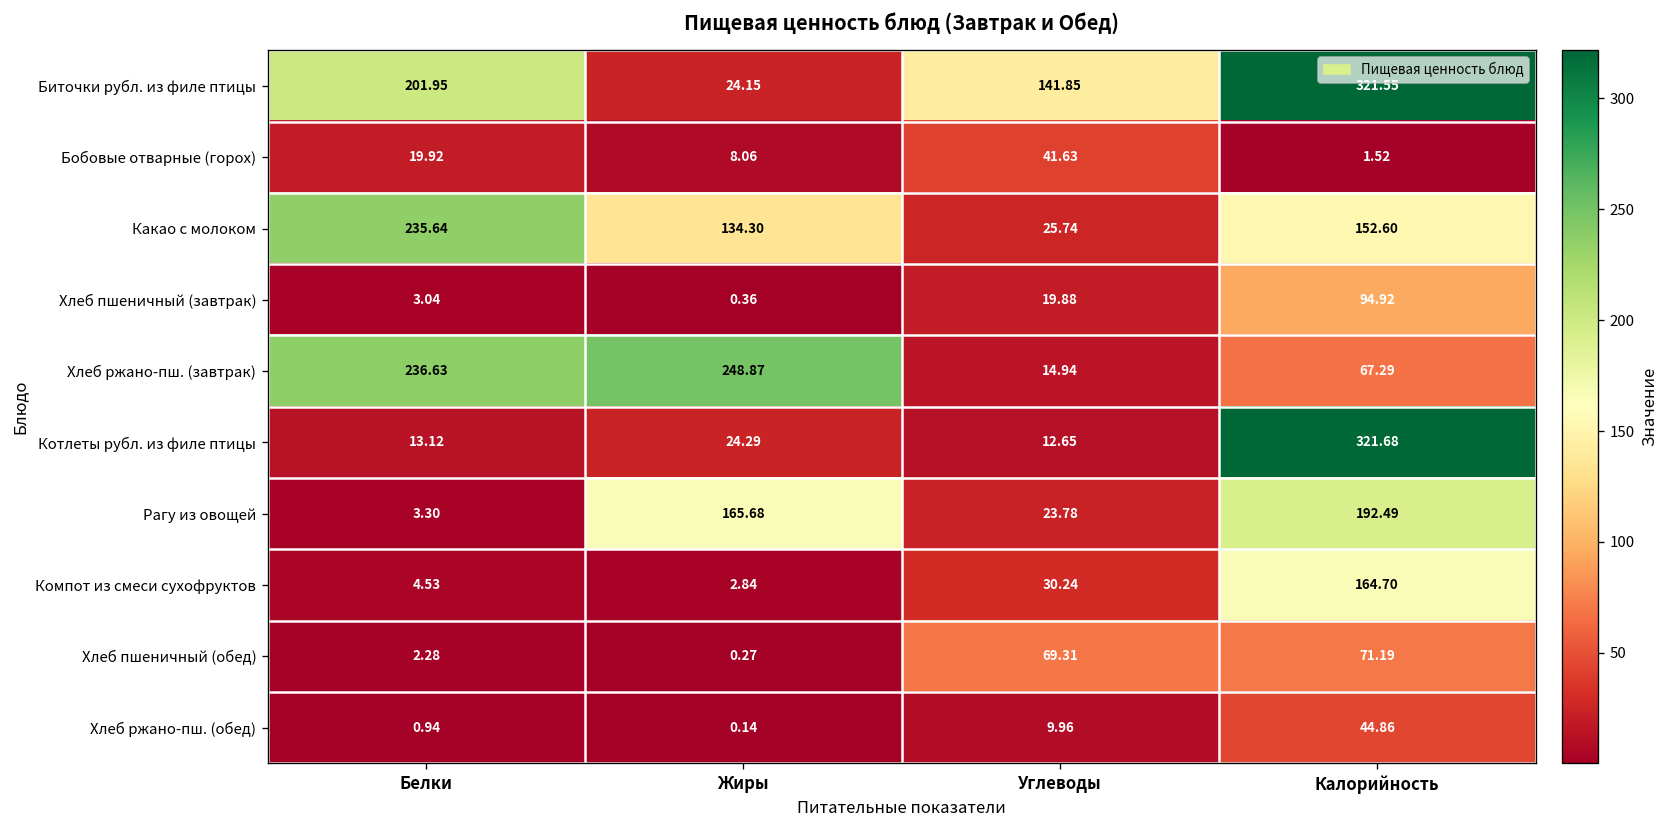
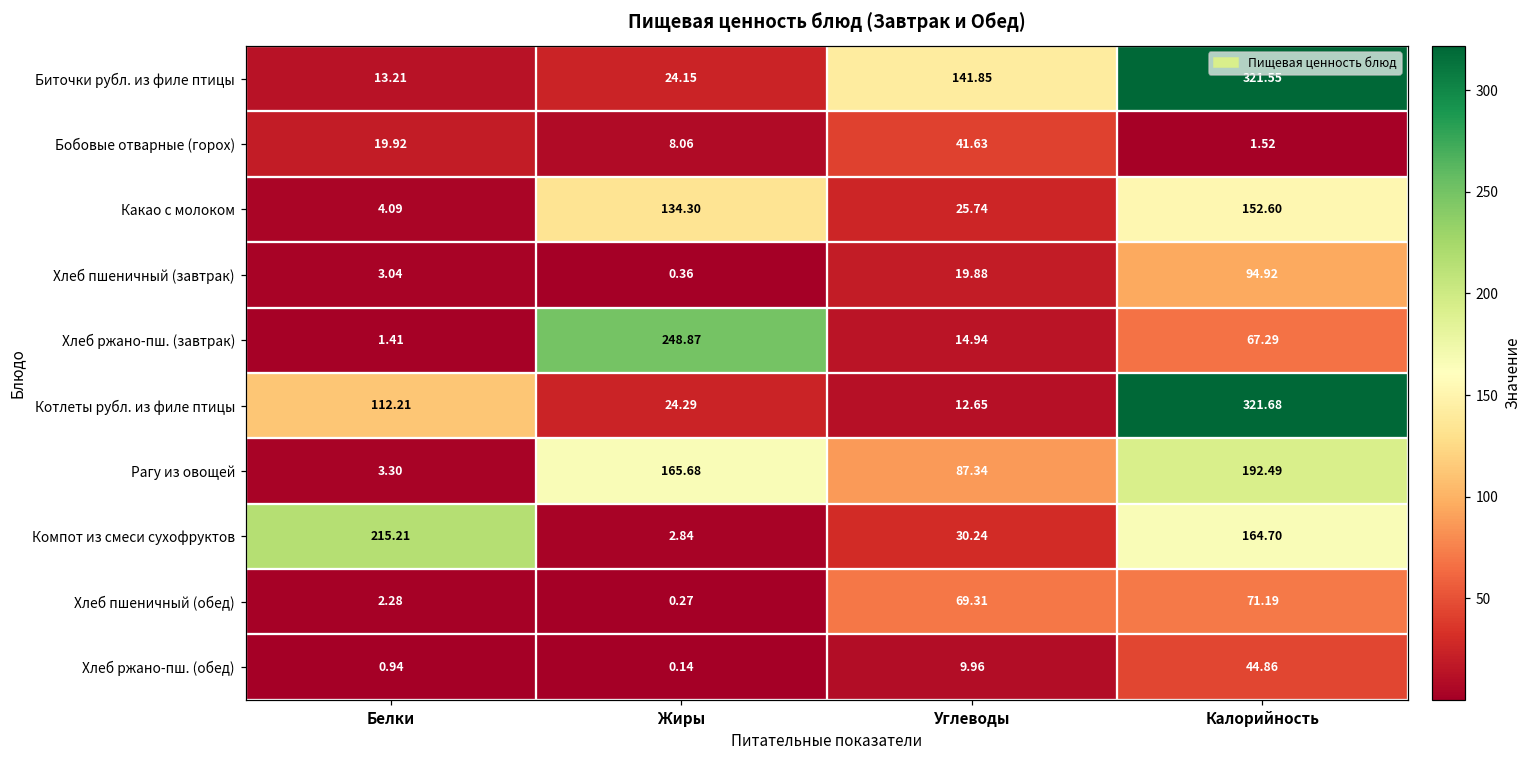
  {
    "Биточки рубл. из филе птицы": {
-     "Белки": 201.95,
+     "Белки": 13.21,
      "Жиры": 24.15,
      "Углеводы": 141.85
    },
    "Бобовые отварные (горох)": {
      "Белки": 19.92,
      "Жиры": 8.06,
      "Углеводы": 41.63,
      "Калорийность": 1.52
    },
    "Какао с молоком": {
-     "Белки": 235.64,
+     "Белки": 4.09,
      "Жиры": 134.30,
      "Углеводы": 25.74,
      "Калорийность": 152.60
    },
    "Хлеб пшеничный (завтрак)": {
      "Белки": 3.04,
      "Жиры": 0.36,
      "Углеводы": 19.88,
      "Калорийность": 94.92
    },
    "Хлеб ржано-пш. (завтрак)": {
-     "Белки": 236.63,
+     "Белки": 1.41,
      "Жиры": 248.87,
      "Углеводы": 14.94,
      "Калорийность": 67.29
    },
    "Котлеты рубл. из филе птицы": {
-     "Белки": 13.12,
+     "Белки": 112.21,
      "Жиры": 24.29,
      "Углеводы": 12.65,
      "Калорийность": 321.68
    },
    "Рагу из овощей": {
      "Белки": 3.30,
      "Жиры": 165.68,
-     "Углеводы": 23.78,
+     "Углеводы": 87.34,
      "Калорийность": 192.49
    },
    "Компот из смеси сухофруктов": {
-     "Белки": 4.53,
+     "Белки": 215.21,
      "Жиры": 2.84,
      "Углеводы": 30.24,
      "Калорийность": 164.70
    },
    "Хлеб пшеничный (обед)": {
      "Белки": 2.28,
      "Жиры": 0.27,
      "Углеводы": 69.31,
      "Калорийность": 71.19
    },
    "Хлеб ржано-пш. (обед)": {
      "Белки": 0.94,
      "Жиры": 0.14,
      "Углеводы": 9.96,
      "Калорийность": 44.86
    }
  }
